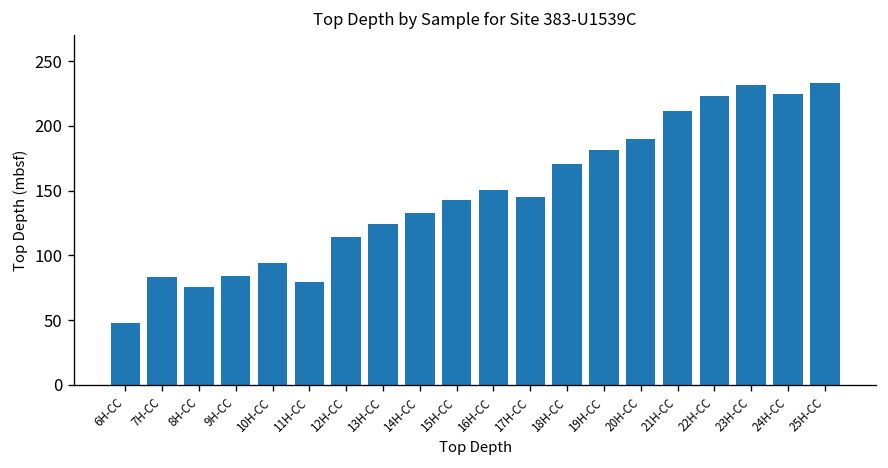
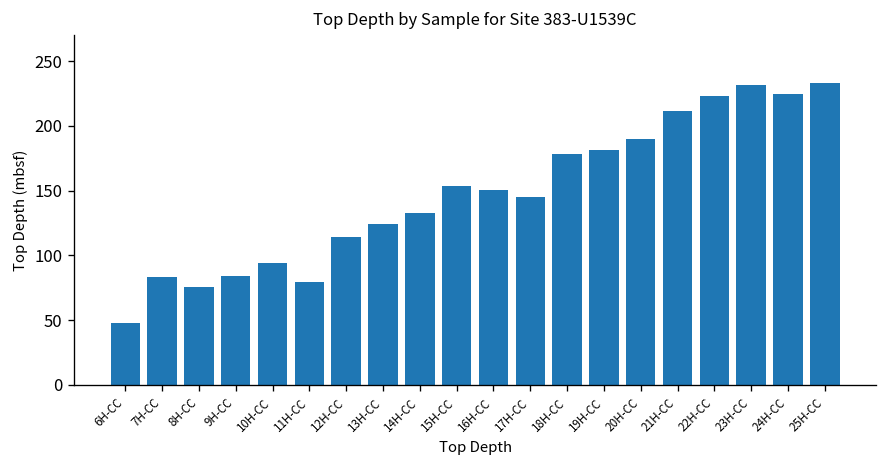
  {
    "6H-CC": 48,
    "7H-CC": 84,
    "8H-CC": 76,
    "9H-CC": 84,
    "10H-CC": 94,
    "11H-CC": 79,
    "12H-CC": 114,
    "13H-CC": 124,
    "14H-CC": 132,
-   "15H-CC": 143,
+   "15H-CC": 154,
    "16H-CC": 151,
    "17H-CC": 145,
-   "18H-CC": 170,
+   "18H-CC": 178,
    "19H-CC": 181,
    "20H-CC": 189,
    "21H-CC": 211,
    "22H-CC": 223,
    "23H-CC": 232,
    "24H-CC": 225,
    "25H-CC": 233
  }
